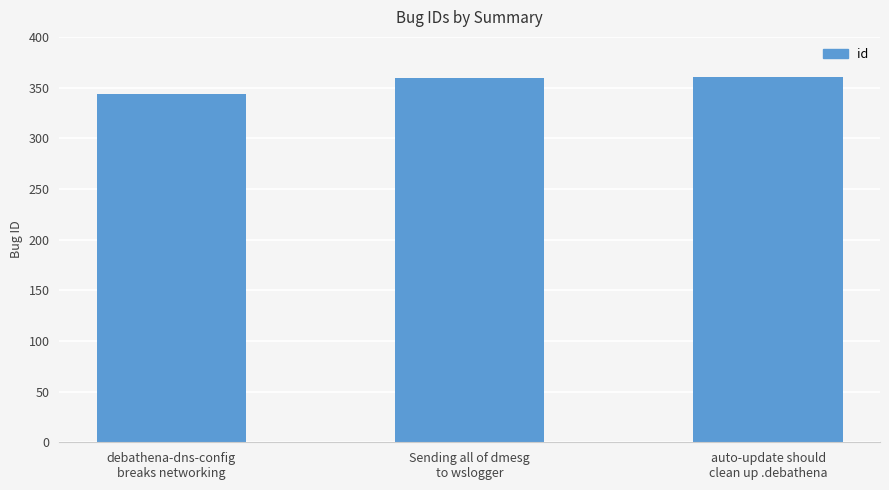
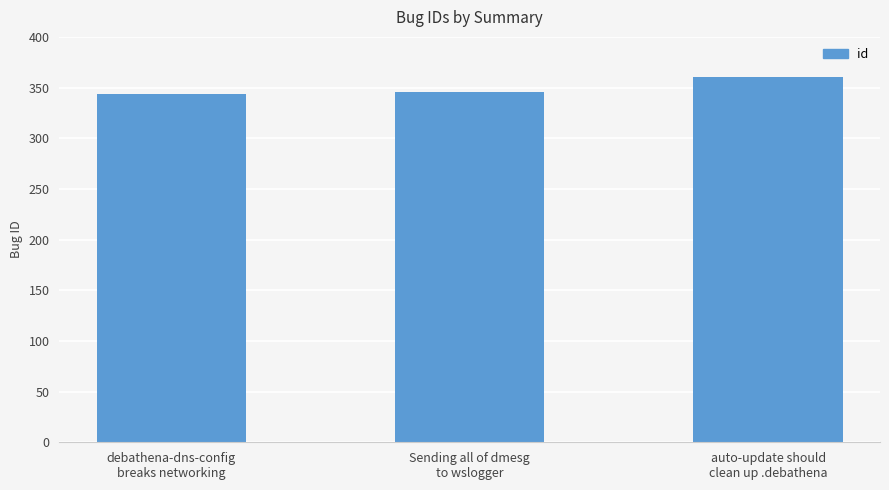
  {
    "debathena-dns-config breaks networking": 344,
-   "Sending all of dmesg to wslogger": 359,
+   "Sending all of dmesg to wslogger": 346,
    "auto-update should clean up .debathena": 360
  }
